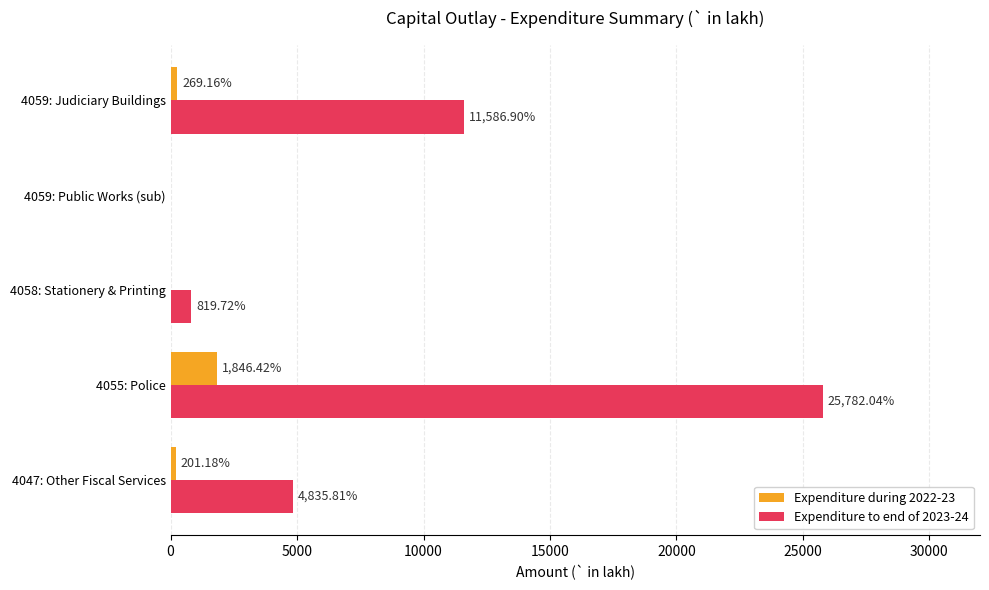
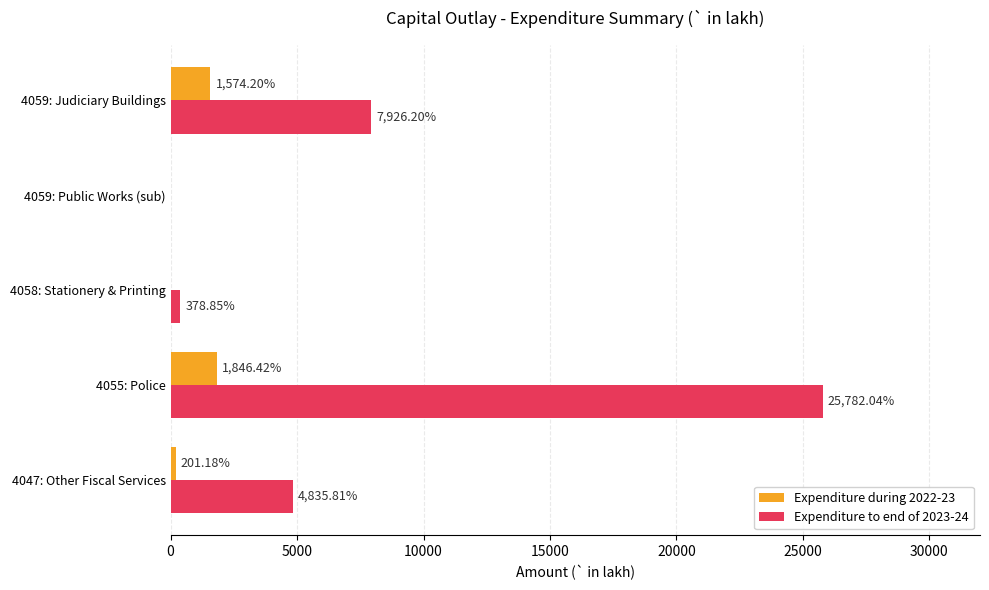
  {
    "Expenditure during 2022-23": {
-     "4059: Judiciary Buildings": "269.16%",
+     "4059: Judiciary Buildings": "1,574.20%",
      "4055: Police": "1,846.42%",
      "4047: Other Fiscal Services": "201.18%"
    },
    "Expenditure to end of 2023-24": {
-     "4059: Judiciary Buildings": "11,586.90%",
-     "4058: Stationery & Printing": "819.72%",
+     "4059: Judiciary Buildings": "7,926.20%",
+     "4058: Stationery & Printing": "378.85%",
      "4055: Police": "25,782.04%",
      "4047: Other Fiscal Services": "4,835.81%"
    }
  }
